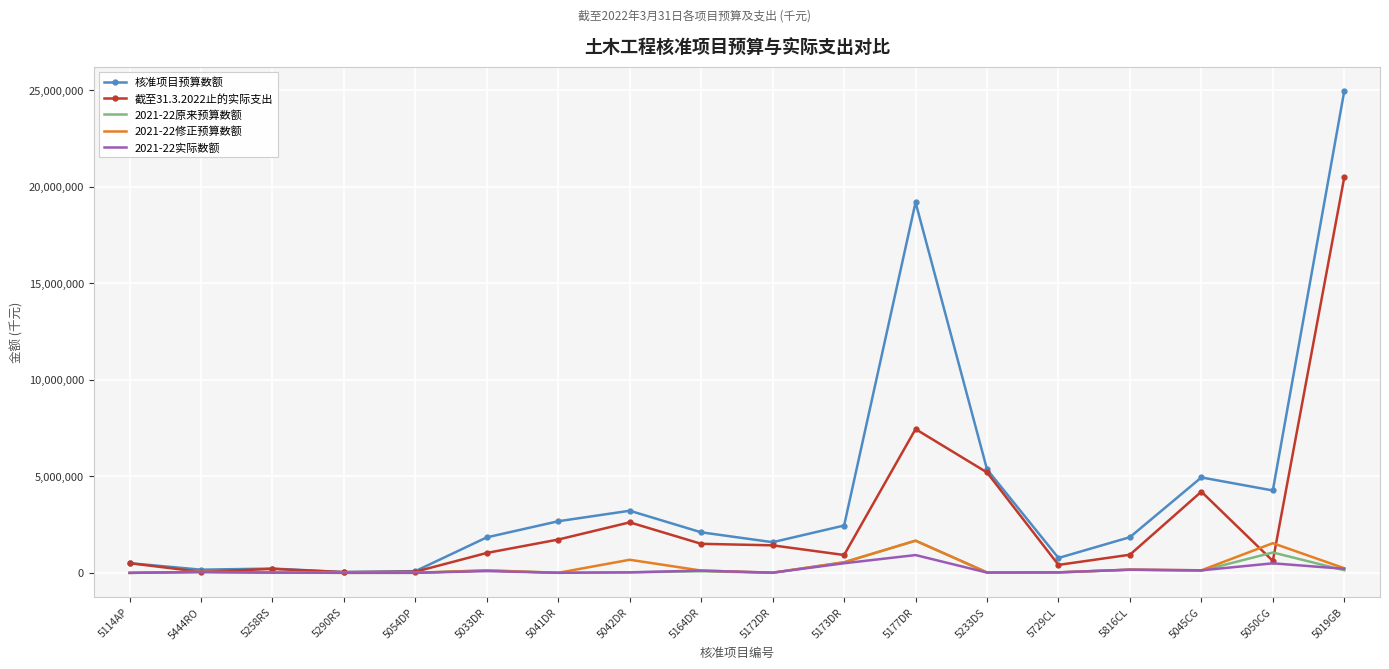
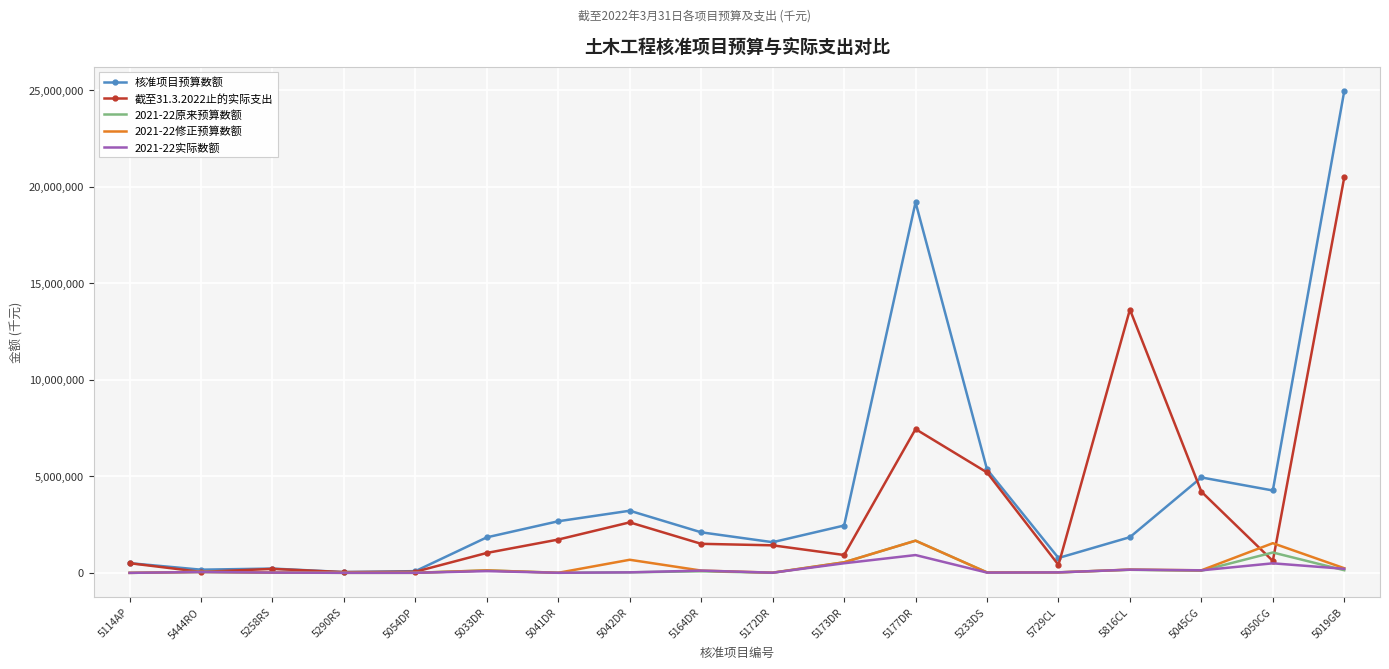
  {
    "核准项目预算数额": {
      "5033DR": "1,800,000",
      "5041DR": "2,700,000",
      "5042DR": "3,200,000",
      "5164DR": "2,100,000",
      "5172DR": "1,600,000",
      "5173DR": "2,500,000",
      "5177DR": "19,200,000",
      "5233DS": "5,400,000",
      "5729CL": "800,000",
      "5816CL": "1,800,000",
      "5045CG": "4,900,000",
      "5050CG": "4,300,000",
      "5019GB": "25,000,000"
    },
    "截至31.3.2022止的实际支出": {
      "5033DR": "1,000,000",
      "5041DR": "1,700,000",
      "5042DR": "2,600,000",
      "5164DR": "1,500,000",
      "5172DR": "1,400,000",
      "5173DR": "900,000",
      "5177DR": "7,500,000",
      "5233DS": "5,200,000",
      "5729CL": "400,000",
-     "5816CL": "900,000",
+     "5816CL": "13,600,000",
      "5045CG": "4,200,000",
      "5019GB": "20,500,000"
    },
    "2021-22原来预算数额": {
      "5050CG": "1,100,000"
    },
    "2021-22修正预算数额": {
      "5042DR": "700,000",
      "5050CG": "1,500,000"
    },
    "2021-22实际数额": {
      "5177DR": "900,000"
    }
  }
